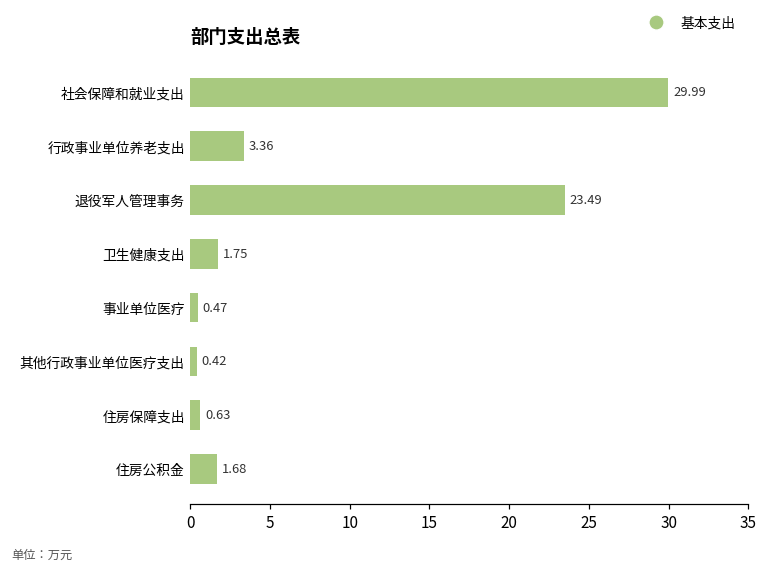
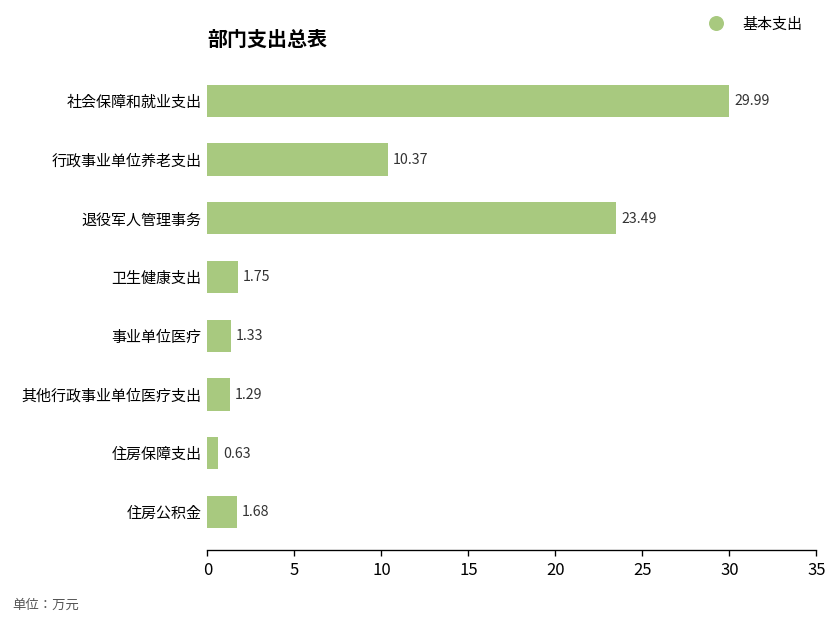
  {
    "社会保障和就业支出": 29.99,
-   "行政事业单位养老支出": 3.36,
+   "行政事业单位养老支出": 10.37,
    "退役军人管理事务": 23.49,
    "卫生健康支出": 1.75,
-   "事业单位医疗": 0.47,
-   "其他行政事业单位医疗支出": 0.42,
+   "事业单位医疗": 1.33,
+   "其他行政事业单位医疗支出": 1.29,
    "住房保障支出": 0.63,
    "住房公积金": 1.68
  }
